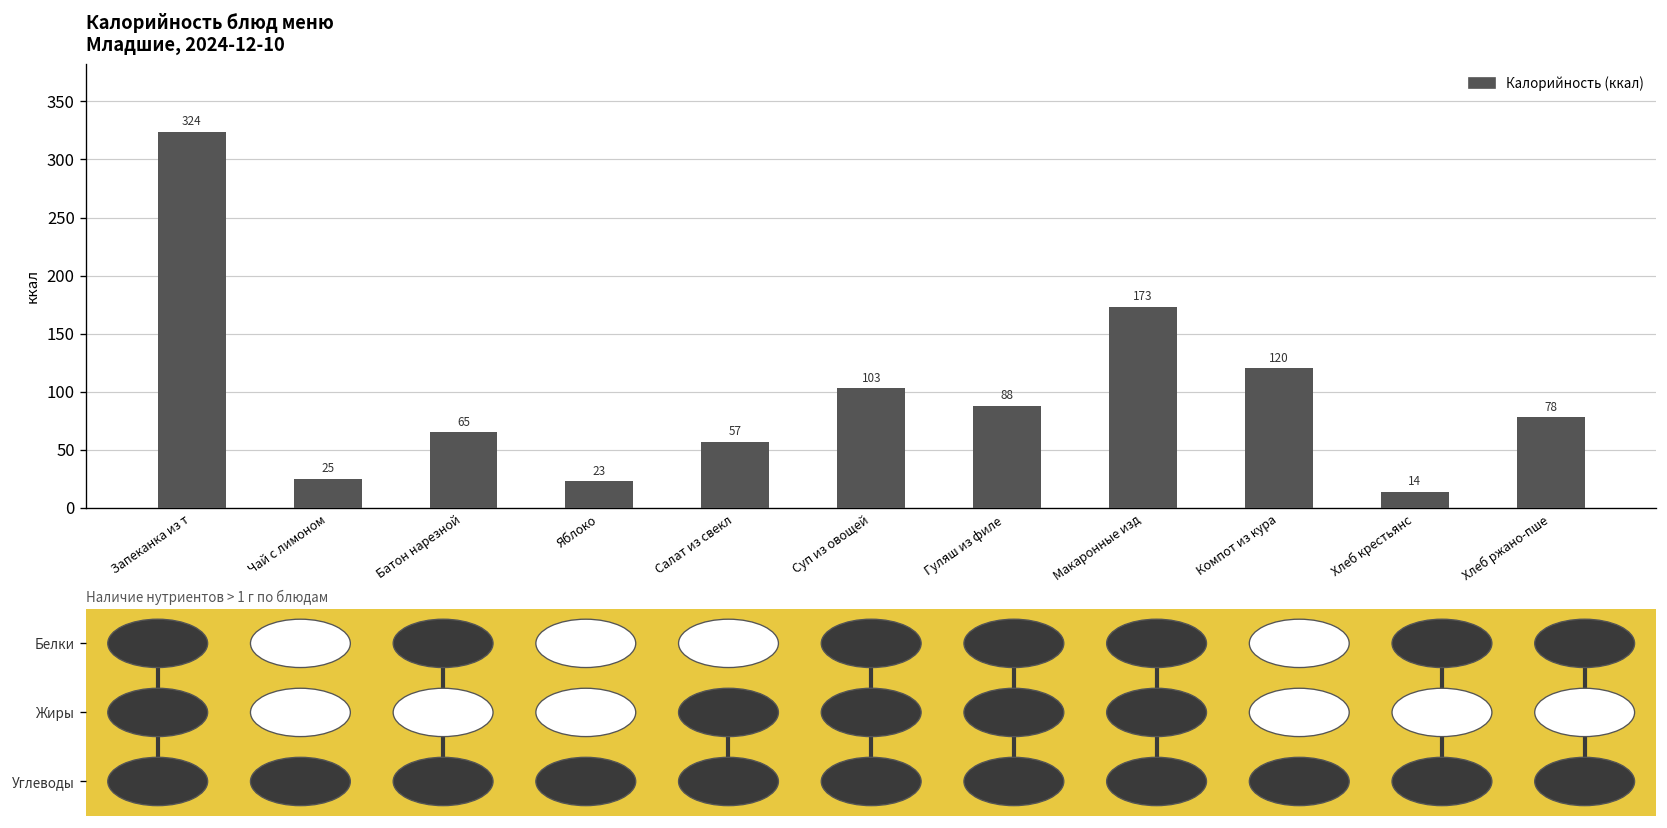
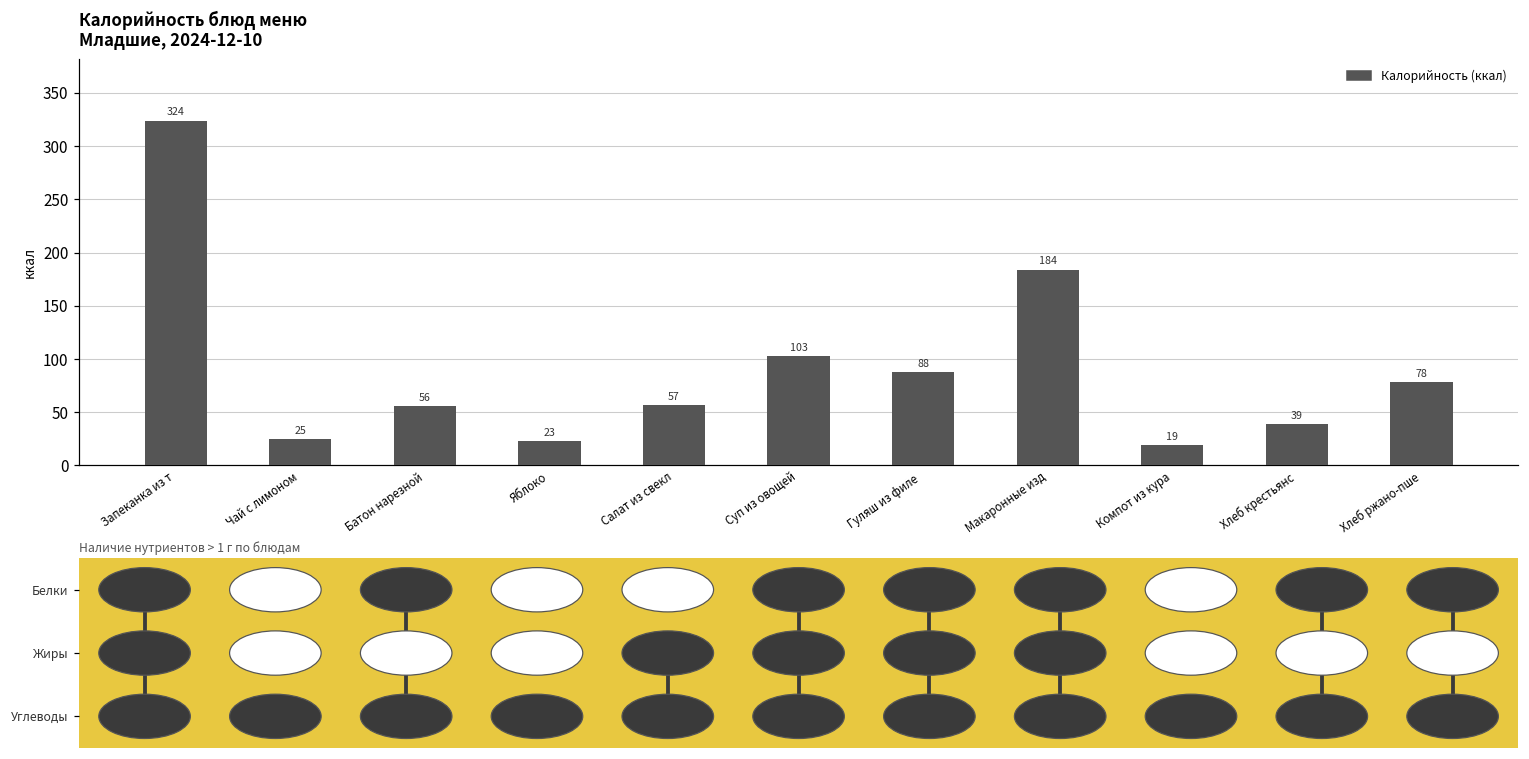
  {
    "Калорийность блюд меню Младшие, 2024-12-10": {
      "Запеканка из т": 324,
      "Чай с лимоном": 25,
-     "Батон нарезной": 65,
+     "Батон нарезной": 56,
      "Яблоко": 23,
      "Салат из свекл": 57,
      "Суп из овощей": 103,
      "Гуляш из филе": 88,
-     "Макаронные изд": 173,
-     "Компот из кура": 120,
-     "Хлеб крестьянс": 14,
+     "Макаронные изд": 184,
+     "Компот из кура": 19,
+     "Хлеб крестьянс": 39,
      "Хлеб ржано-пше": 78
    }
  }
